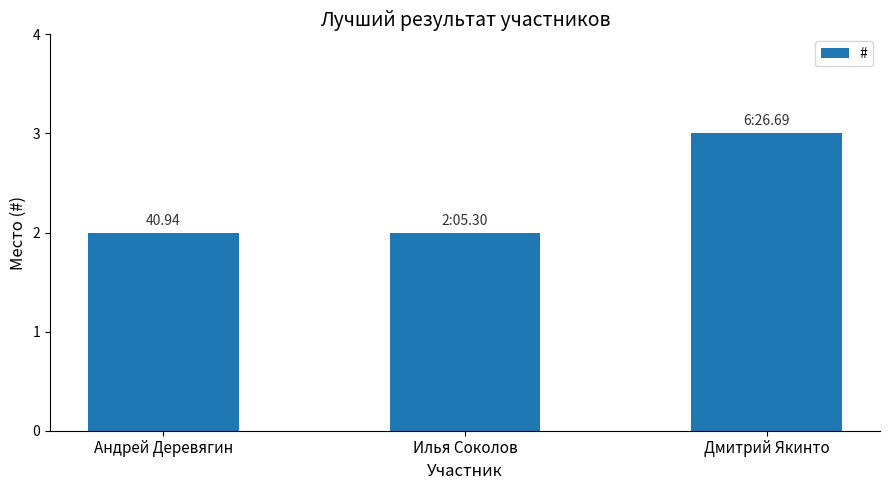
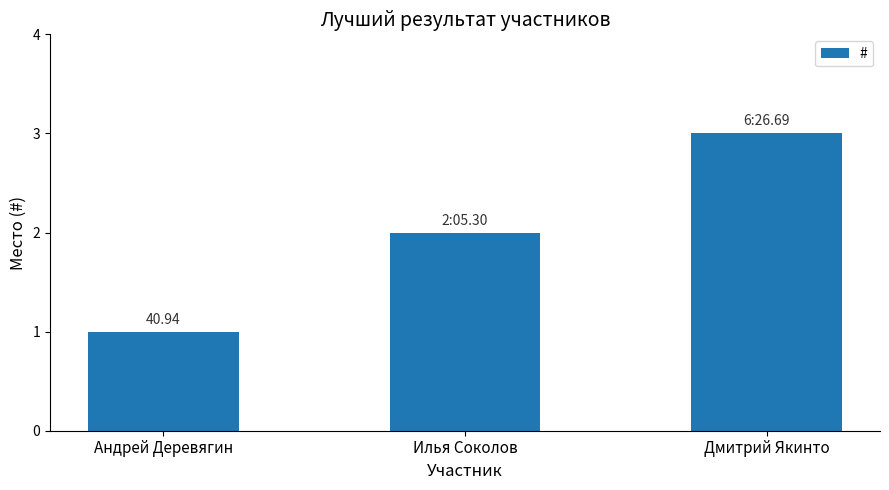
  {
-   "Андрей Деревягин": 2
+   "Андрей Деревягин": 1
  }
